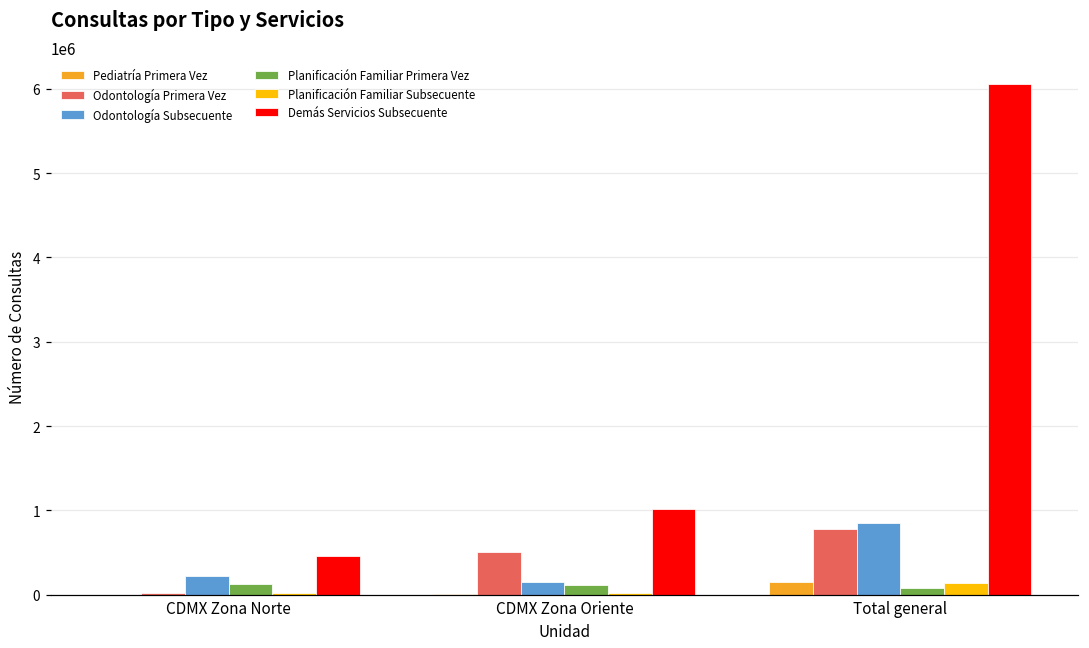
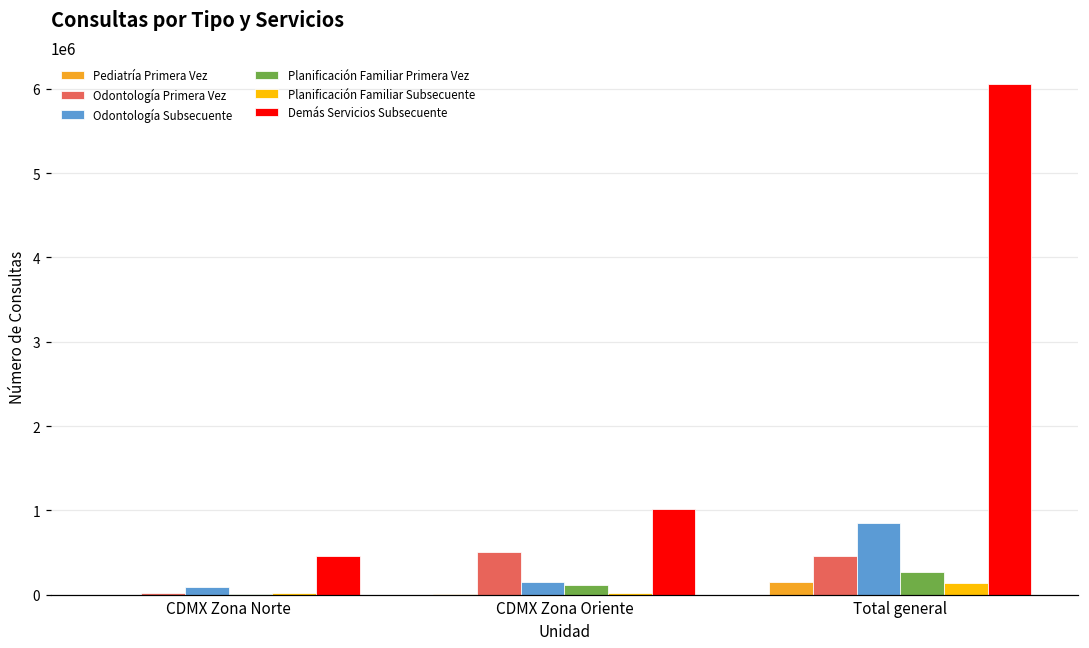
  {
    "Odontología Primera Vez": {
      "CDMX Zona Oriente": 500000,
-     "Total general": 800000
+     "Total general": 500000
    },
    "Odontología Subsecuente": {
-     "CDMX Zona Norte": 200000,
+     "CDMX Zona Norte": 100000,
      "CDMX Zona Oriente": 100000,
      "Total general": 900000
    },
    "Planificación Familiar Primera Vez": {
-     "CDMX Zona Norte": 100000,
+     "CDMX Zona Norte": 0,
      "CDMX Zona Oriente": 100000,
-     "Total general": 100000
+     "Total general": 300000
    },
    "Demás Servicios Subsecuente": {
      "CDMX Zona Norte": 500000,
      "CDMX Zona Oriente": 1000000,
      "Total general": 6100000
    }
  }
